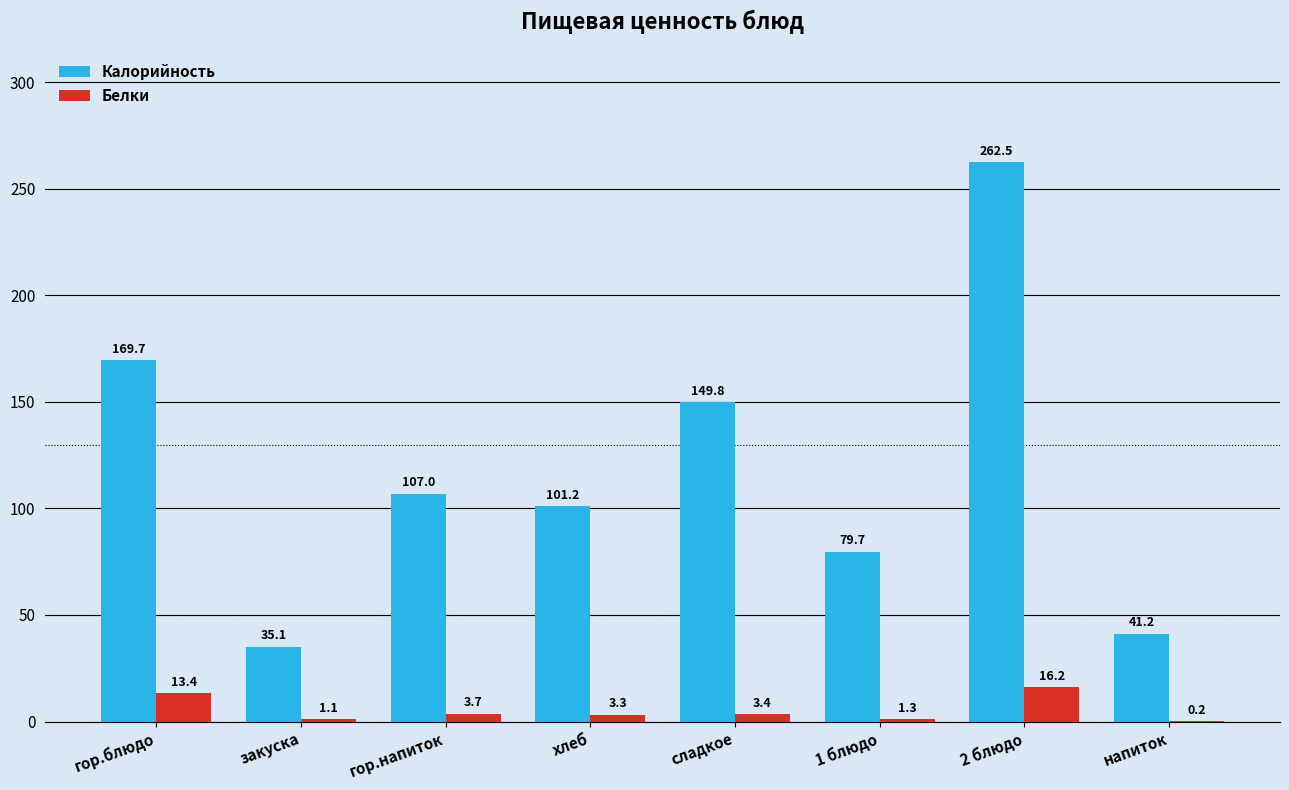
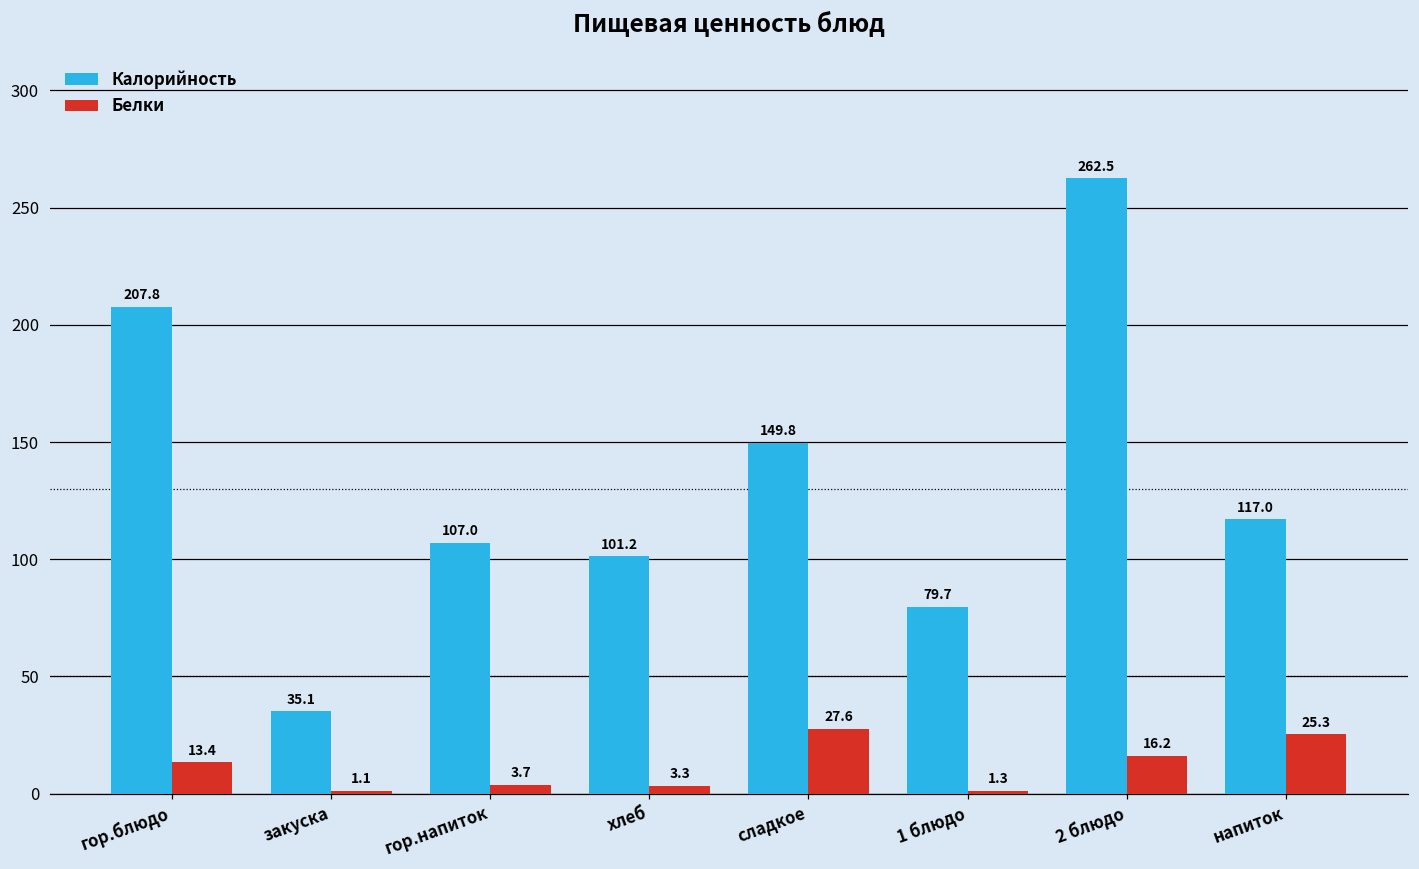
  {
    "Калорийность": {
-     "гор.блюдо": 169.7,
+     "гор.блюдо": 207.8,
      "закуска": 35.1,
      "гор.напиток": 107.0,
      "хлеб": 101.2,
      "сладкое": 149.8,
      "1 блюдо": 79.7,
      "2 блюдо": 262.5,
-     "напиток": 41.2
+     "напиток": 117.0
    },
    "Белки": {
      "гор.блюдо": 13.4,
      "закуска": 1.1,
      "гор.напиток": 3.7,
      "хлеб": 3.3,
-     "сладкое": 3.4,
+     "сладкое": 27.6,
      "1 блюдо": 1.3,
      "2 блюдо": 16.2,
-     "напиток": 0.2
+     "напиток": 25.3
    }
  }
